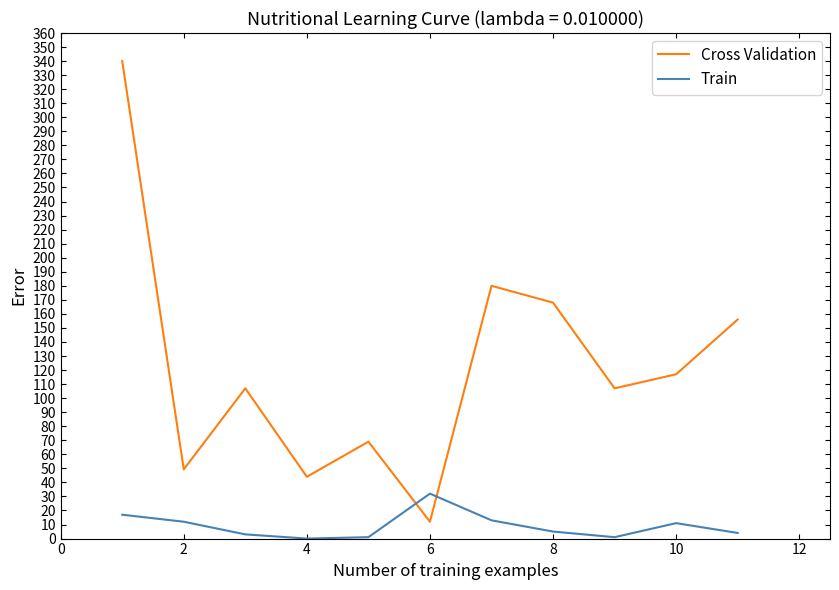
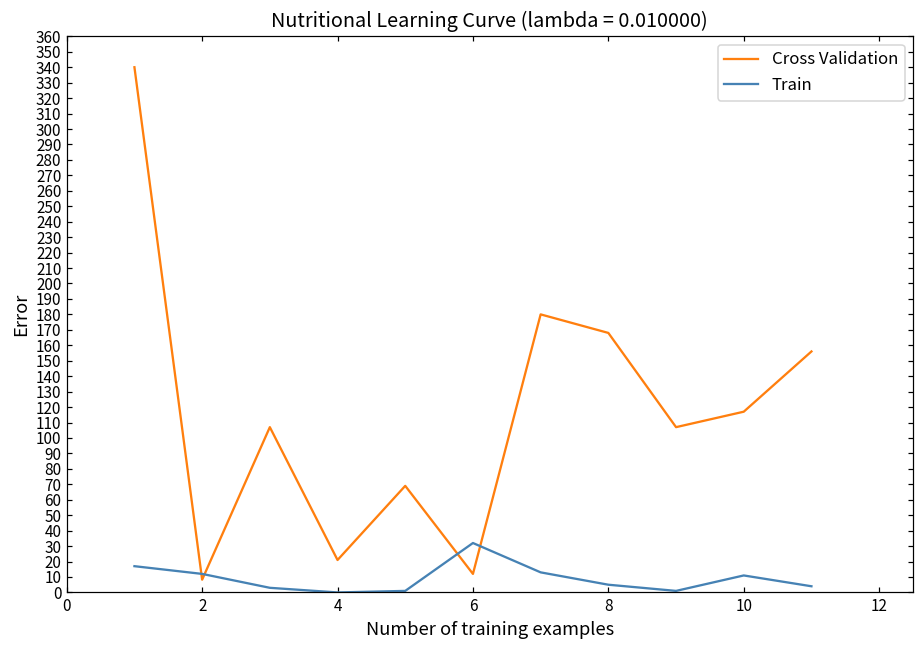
  {
    "Cross Validation": {
-     "2": 49,
-     "4": 44,
+     "2": 8,
+     "4": 21,
      "6": 12,
      "8": 168,
      "10": 117
    },
    "Train": {
      "2": 12,
      "4": 0,
      "6": 32,
      "8": 5,
      "10": 11
    }
  }
